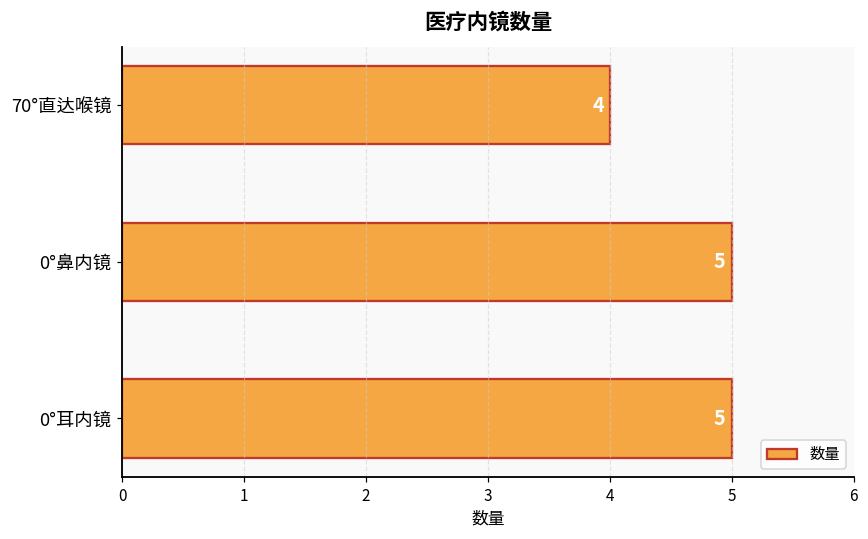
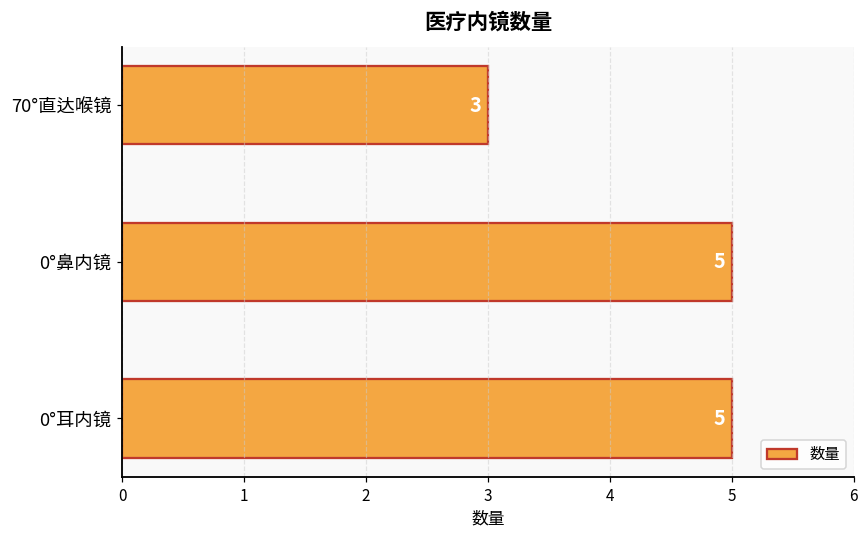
  {
-   "70°直达喉镜": 4,
+   "70°直达喉镜": 3,
    "0°鼻内镜": 5,
    "0°耳内镜": 5
  }
